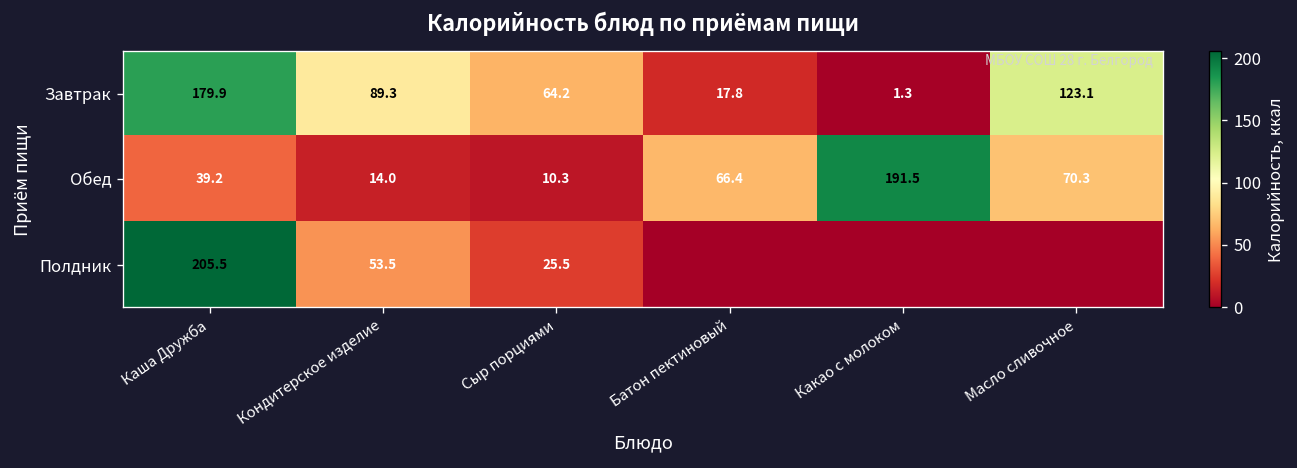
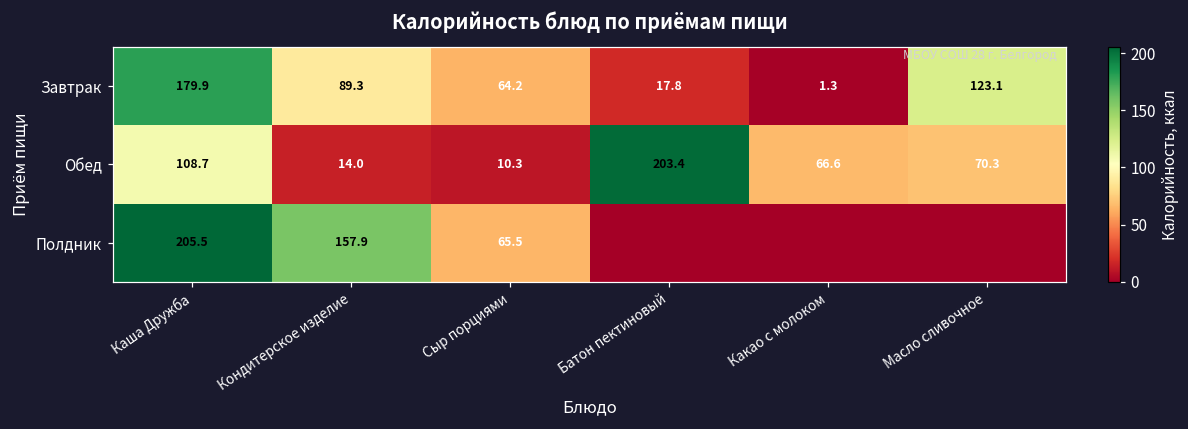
  {
    "Завтрак": {
      "Каша Дружба": 179.9,
      "Кондитерское изделие": 89.3,
      "Сыр порциями": 64.2,
      "Батон пектиновый": 17.8,
      "Какао с молоком": 1.3
    },
    "Обед": {
-     "Каша Дружба": 39.2,
+     "Каша Дружба": 108.7,
      "Кондитерское изделие": 14.0,
      "Сыр порциями": 10.3,
-     "Батон пектиновый": 66.4,
-     "Какао с молоком": 191.5,
+     "Батон пектиновый": 203.4,
+     "Какао с молоком": 66.6,
      "Масло сливочное": 70.3
    },
    "Полдник": {
      "Каша Дружба": 205.5,
-     "Кондитерское изделие": 53.5,
-     "Сыр порциями": 25.5
+     "Кондитерское изделие": 157.9,
+     "Сыр порциями": 65.5
    }
  }
